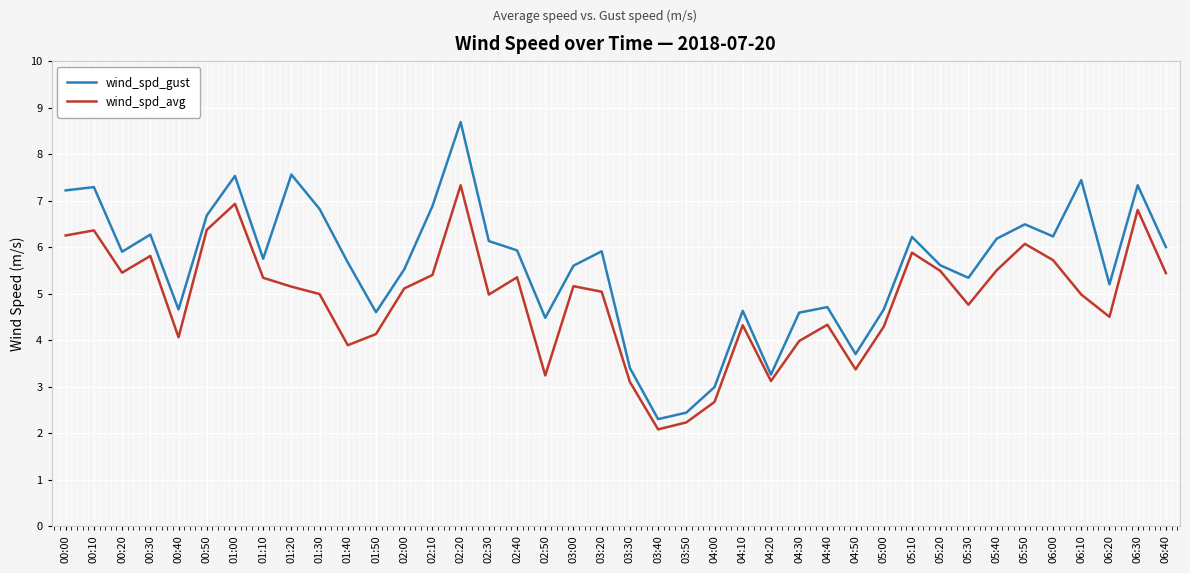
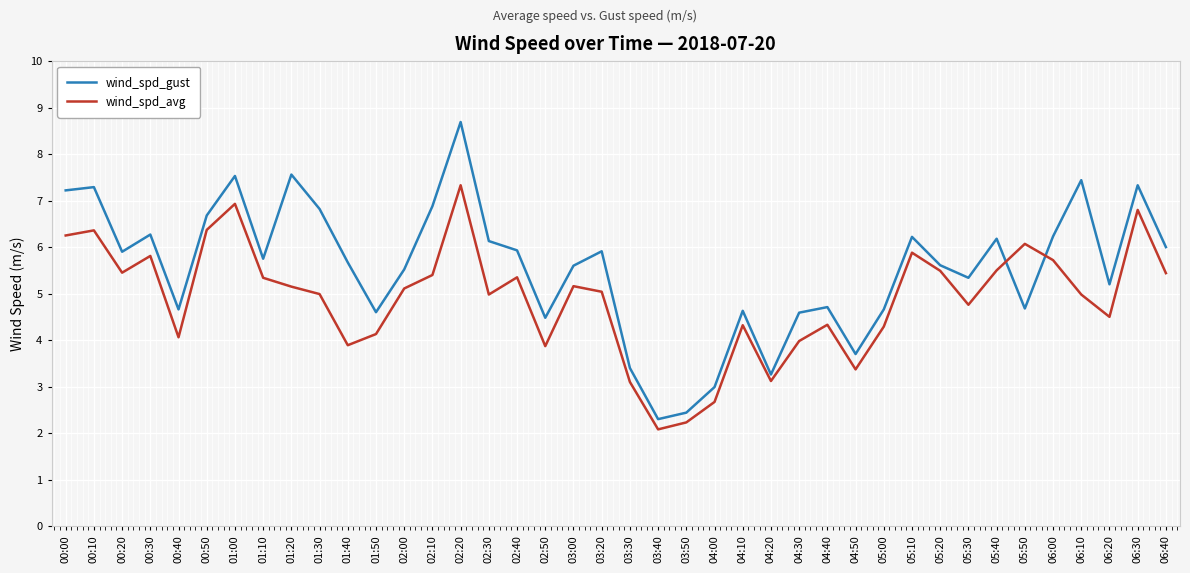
  {
    "wind_spd_gust": {
      "00:00": 7.2,
      "00:10": 7.3,
      "00:20": 5.9,
      "00:30": 6.3,
      "00:40": 4.7,
      "00:50": 6.7,
      "01:00": 7.5,
      "01:10": 5.8,
      "01:20": 7.6,
      "01:30": 6.8,
      "01:40": 5.7,
      "01:50": 4.6,
      "02:00": 5.5,
      "02:10": 6.9,
      "02:20": 8.7,
      "02:30": 6.1,
      "02:40": 5.9,
      "02:50": 4.5,
      "03:00": 5.6,
      "03:20": 5.9,
      "03:30": 3.4,
      "03:40": 2.3,
      "03:50": 2.4,
      "04:00": 3.0,
      "04:10": 4.6,
      "04:20": 3.3,
      "04:30": 4.6,
      "04:40": 4.7,
      "04:50": 3.7,
      "05:00": 4.7,
      "05:10": 6.2,
      "05:20": 5.6,
      "05:30": 5.3,
      "05:40": 6.2,
-     "05:50": 6.5,
+     "05:50": 4.7,
      "06:00": 6.2,
      "06:10": 7.4,
      "06:20": 5.2,
      "06:30": 7.3,
      "06:40": 6.0
    },
    "wind_spd_avg": {
      "00:00": 6.3,
      "00:10": 6.4,
      "00:20": 5.5,
      "00:30": 5.8,
      "00:40": 4.1,
      "00:50": 6.4,
      "01:00": 6.9,
      "01:10": 5.3,
      "01:20": 5.2,
      "01:30": 5.0,
      "01:40": 3.9,
      "01:50": 4.1,
      "02:00": 5.1,
      "02:10": 5.4,
      "02:20": 7.3,
      "02:30": 5.0,
      "02:40": 5.4,
-     "02:50": 3.2,
+     "02:50": 3.9,
      "03:00": 5.2,
      "03:20": 5.0,
      "03:30": 3.1,
      "03:40": 2.1,
      "03:50": 2.2,
      "04:00": 2.7,
      "04:10": 4.3,
      "04:20": 3.1,
      "04:30": 4.0,
      "04:40": 4.3,
      "04:50": 3.4,
      "05:00": 4.3,
      "05:10": 5.9,
      "05:20": 5.5,
      "05:30": 4.8,
      "05:40": 5.5,
      "05:50": 6.1,
      "06:00": 5.7,
      "06:10": 5.0,
      "06:20": 4.5,
      "06:30": 6.8,
      "06:40": 5.4
    }
  }
